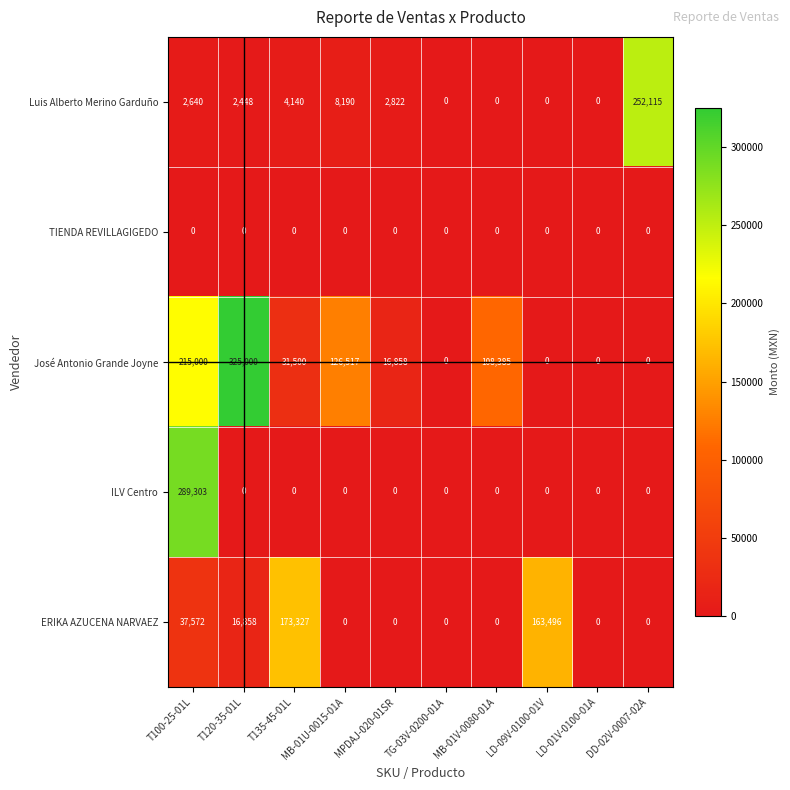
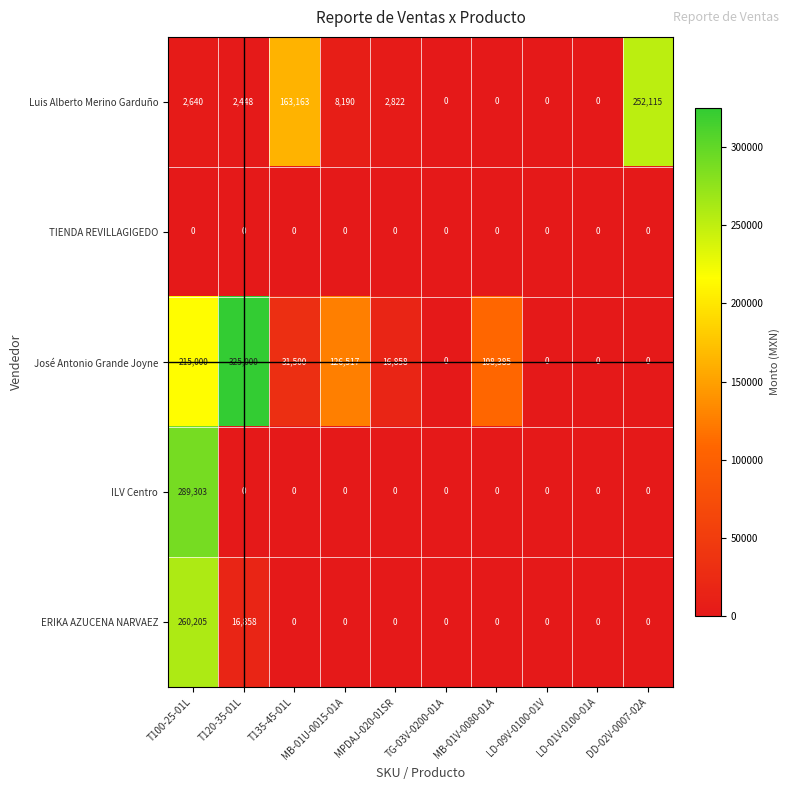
  {
    "Luis Alberto Merino Garduño": {
      "T100-25-01L": "2,640",
      "T120-35-01L": "2,448",
-     "T135-45-01L": "4,140",
+     "T135-45-01L": "163,163",
      "MB-01U-0015-01A": "8,190",
      "MPDAJ-020-01SR": "2,822",
      "TG-03V-0200-01A": "0",
      "MB-01V-0080-01A": "0",
      "LD-09V-0100-01V": "0",
      "LD-01V-0100-01A": "0",
      "DD-02V-0007-02A": "252,115"
    },
    "TIENDA REVILLAGIGEDO": {
      "T100-25-01L": "0",
      "T120-35-01L": "0",
      "T135-45-01L": "0",
      "MB-01U-0015-01A": "0",
      "MPDAJ-020-01SR": "0",
      "TG-03V-0200-01A": "0",
      "MB-01V-0080-01A": "0",
      "LD-09V-0100-01V": "0",
      "LD-01V-0100-01A": "0",
      "DD-02V-0007-02A": "0"
    },
    "José Antonio Grande Joyne": {
      "T100-25-01L": "215,000",
      "T120-35-01L": "325,000",
      "T135-45-01L": "31,500",
      "MB-01U-0015-01A": "126,517",
      "MPDAJ-020-01SR": "16,858",
      "TG-03V-0200-01A": "0",
      "MB-01V-0080-01A": "108,385",
      "LD-09V-0100-01V": "0",
      "LD-01V-0100-01A": "0",
      "DD-02V-0007-02A": "0"
    },
    "ILV Centro": {
      "T100-25-01L": "289,303",
      "T120-35-01L": "0",
      "T135-45-01L": "0",
      "MB-01U-0015-01A": "0",
      "MPDAJ-020-01SR": "0",
      "TG-03V-0200-01A": "0",
      "MB-01V-0080-01A": "0",
      "LD-09V-0100-01V": "0",
      "LD-01V-0100-01A": "0",
      "DD-02V-0007-02A": "0"
    },
    "ERIKA AZUCENA NARVAEZ": {
-     "T100-25-01L": "37,572",
+     "T100-25-01L": "260,205",
      "T120-35-01L": "16,858",
-     "T135-45-01L": "173,327",
+     "T135-45-01L": "0",
      "MB-01U-0015-01A": "0",
      "MPDAJ-020-01SR": "0",
      "TG-03V-0200-01A": "0",
      "MB-01V-0080-01A": "0",
-     "LD-09V-0100-01V": "163,496",
+     "LD-09V-0100-01V": "0",
      "LD-01V-0100-01A": "0",
      "DD-02V-0007-02A": "0"
    }
  }
